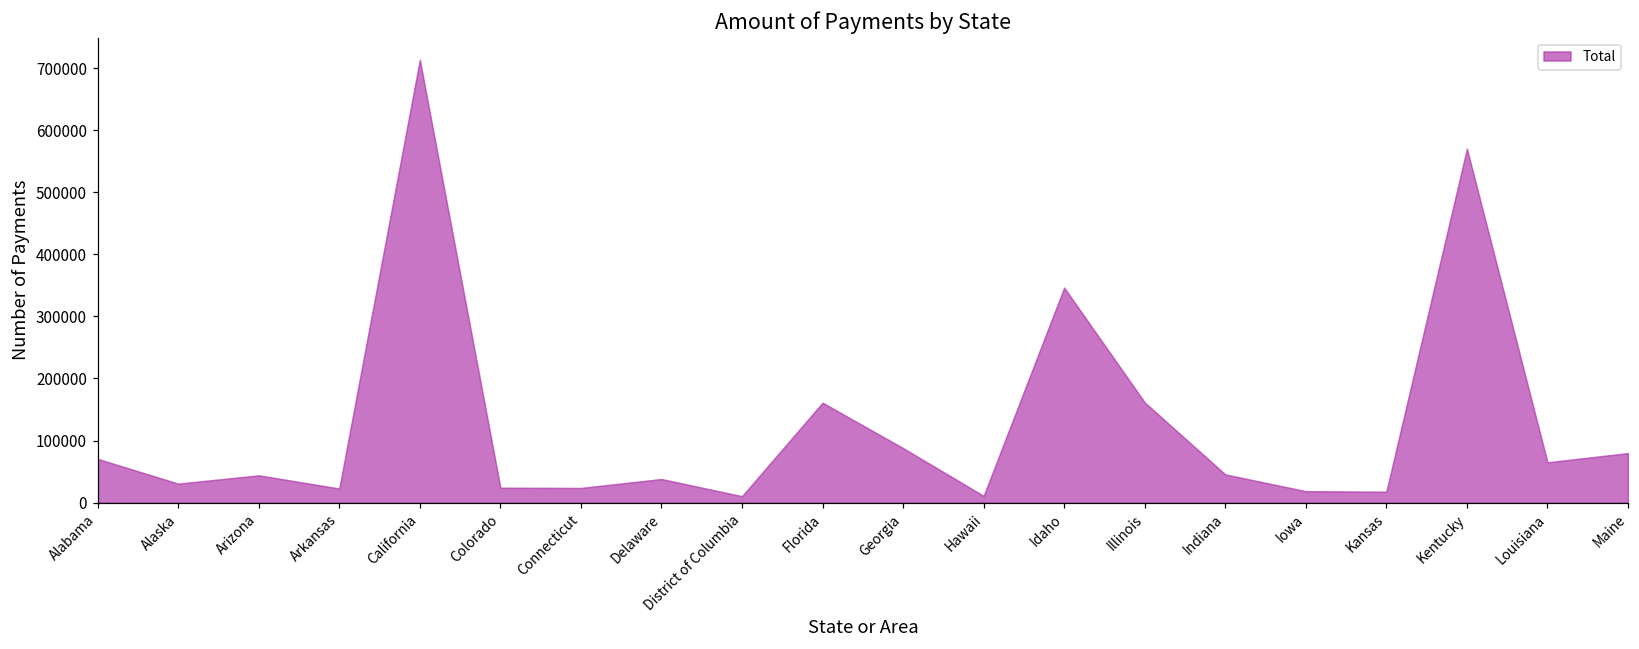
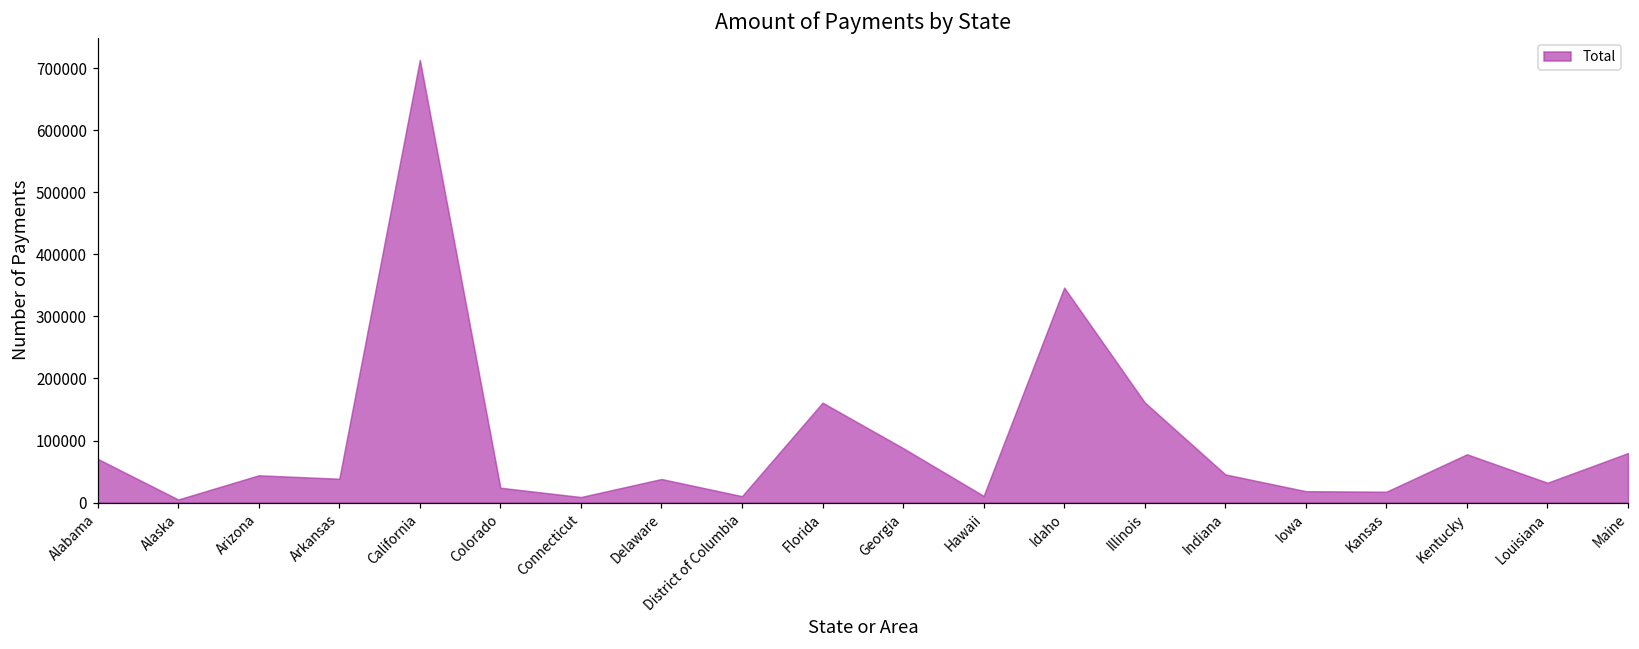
  {
    "Alabama": 70000,
-   "Alaska": 30000,
+   "Alaska": 0,
    "Arizona": 40000,
-   "Arkansas": 20000,
+   "Arkansas": 40000,
    "California": 710000,
    "Colorado": 20000,
-   "Connecticut": 20000,
+   "Connecticut": 10000,
    "Delaware": 40000,
    "District of Columbia": 10000,
    "Florida": 160000,
    "Georgia": 90000,
    "Hawaii": 10000,
    "Idaho": 350000,
    "Illinois": 160000,
    "Indiana": 50000,
    "Iowa": 20000,
    "Kansas": 20000,
-   "Kentucky": 570000,
-   "Louisiana": 60000,
+   "Kentucky": 80000,
+   "Louisiana": 30000,
    "Maine": 80000
  }
